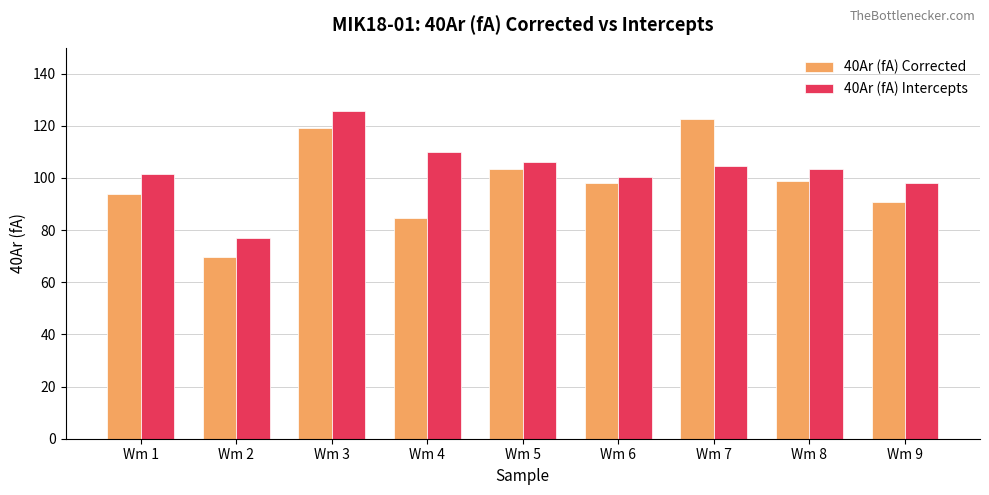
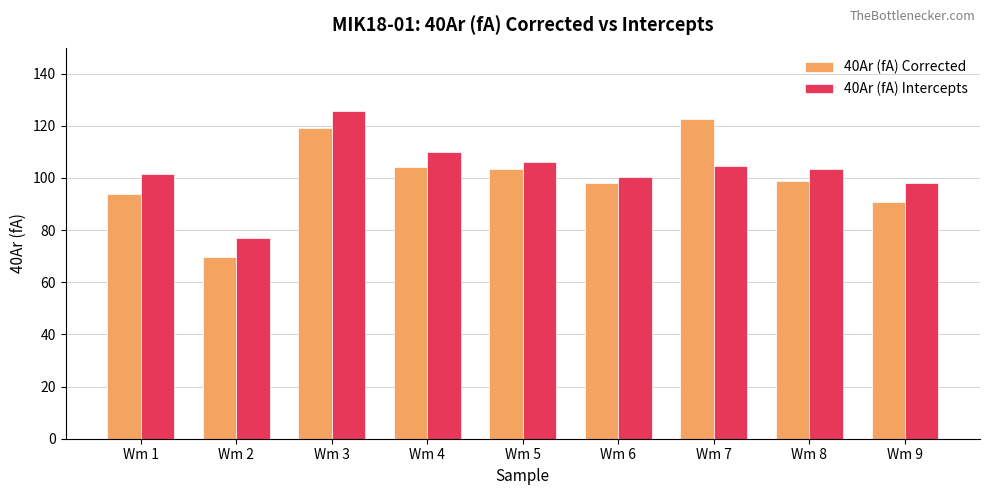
  {
    "40Ar (fA) Corrected": {
      "Wm 1": 94,
      "Wm 2": 70,
      "Wm 3": 119,
-     "Wm 4": 85,
+     "Wm 4": 104,
      "Wm 5": 103,
      "Wm 6": 98,
      "Wm 7": 123,
      "Wm 8": 99,
      "Wm 9": 91
    },
    "40Ar (fA) Intercepts": {
      "Wm 1": 101,
      "Wm 2": 77,
      "Wm 3": 126,
      "Wm 4": 110,
      "Wm 5": 106,
      "Wm 6": 100,
      "Wm 7": 105,
      "Wm 8": 104,
      "Wm 9": 98
    }
  }
